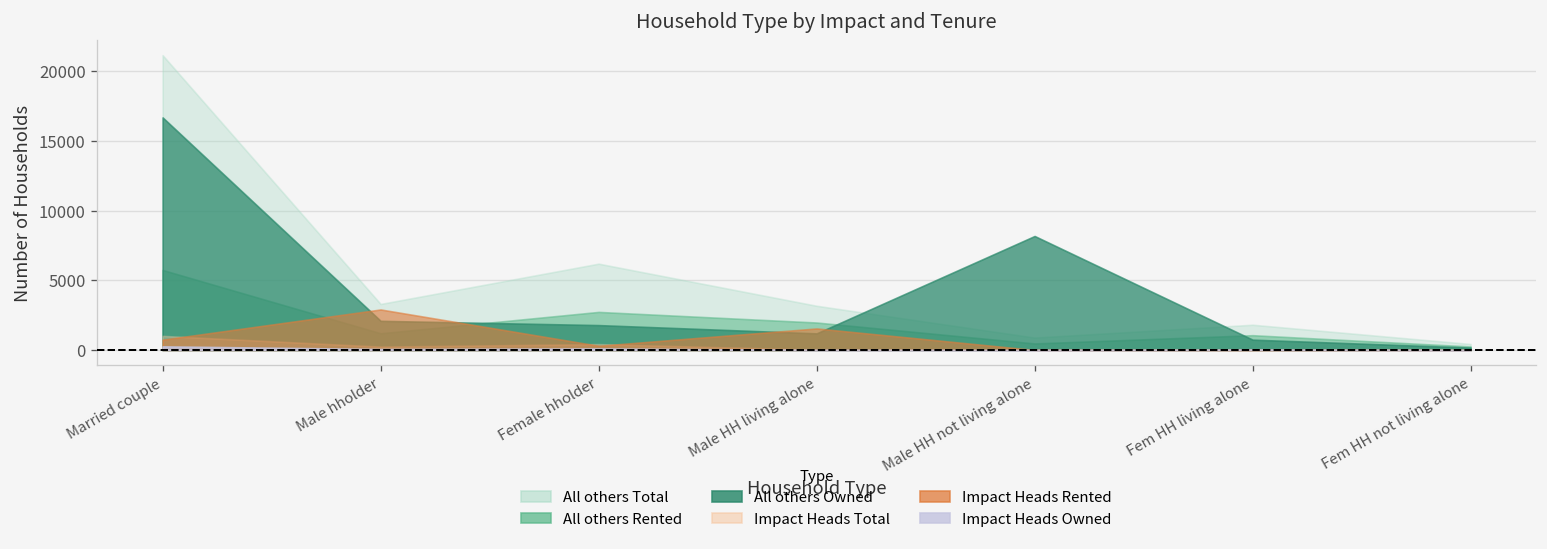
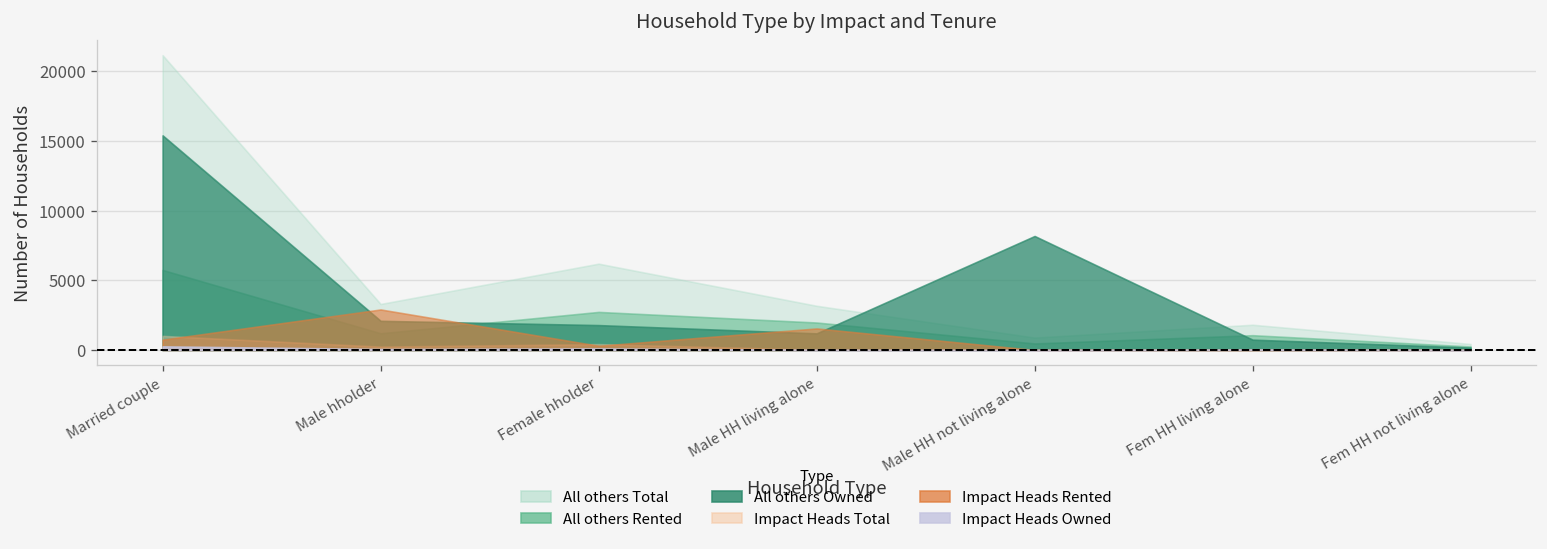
  {
    "All others Rented": {
      "Married couple": 5800,
      "Male hholder": 1200,
      "Female hholder": 2700,
      "Male HH living alone": 2000,
      "Male HH not living alone": 500,
      "Fem HH living alone": 1100
    },
    "All others Owned": {
-     "Married couple": 16700,
+     "Married couple": 15400,
      "Male hholder": 2100,
      "Female hholder": 1800,
      "Male HH living alone": 1200,
      "Male HH not living alone": 8200,
      "Fem HH living alone": 800
    },
    "Impact Heads Rented": {
      "Married couple": 800,
      "Male hholder": 2900,
      "Male HH living alone": 1600
    }
  }
